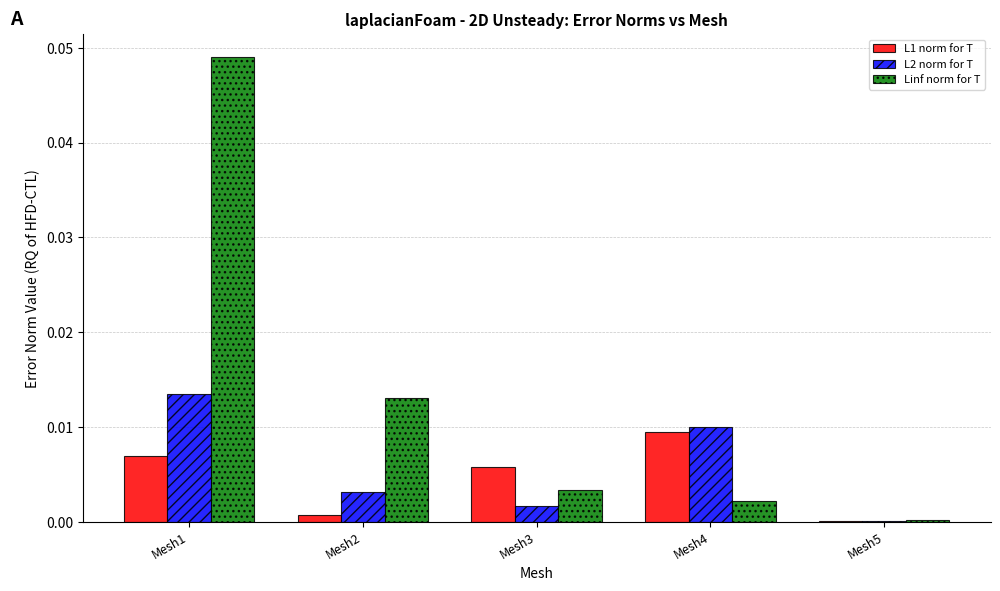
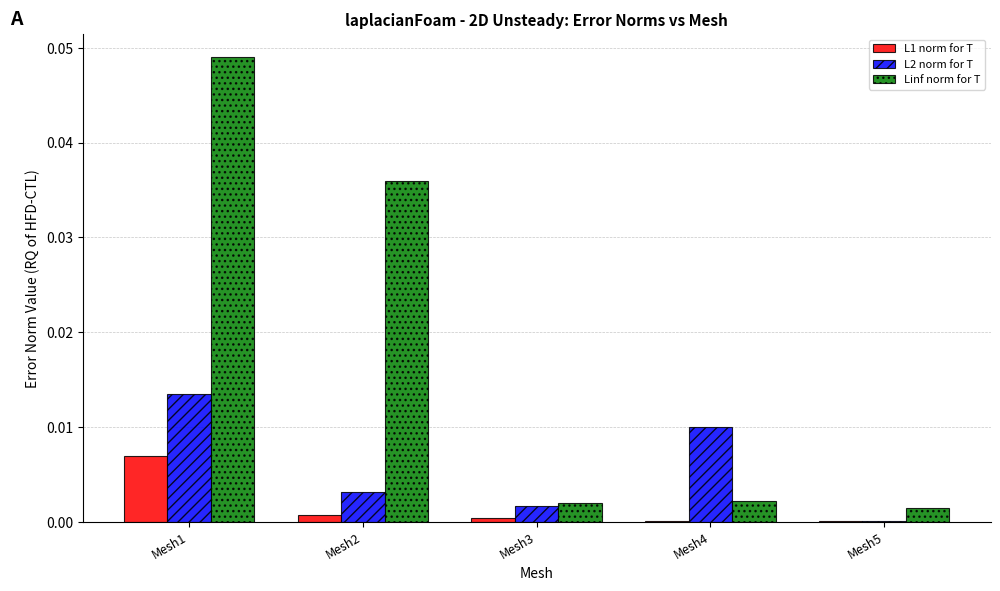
  {
    "L1 norm for T": {
      "Mesh1": 0.007,
      "Mesh2": 0.001,
-     "Mesh3": 0.006,
-     "Mesh4": 0.009
+     "Mesh3": 0.000,
+     "Mesh4": 0.000
    },
    "L2 norm for T": {
      "Mesh1": 0.014,
      "Mesh2": 0.003,
      "Mesh3": 0.002,
      "Mesh4": 0.010
    },
    "Linf norm for T": {
      "Mesh1": 0.049,
-     "Mesh2": 0.013,
-     "Mesh3": 0.003,
+     "Mesh2": 0.036,
+     "Mesh3": 0.002,
      "Mesh4": 0.002,
-     "Mesh5": 0.000
+     "Mesh5": 0.001
    }
  }
